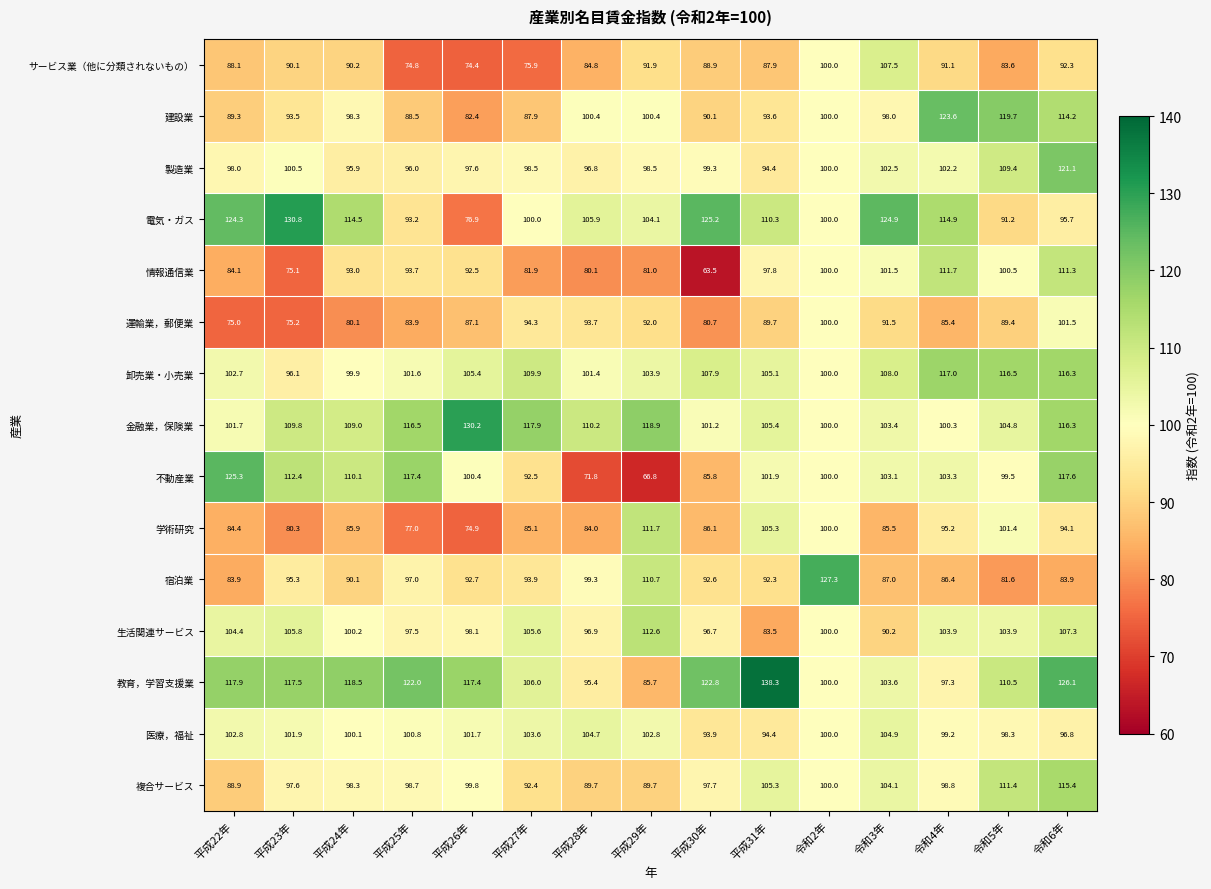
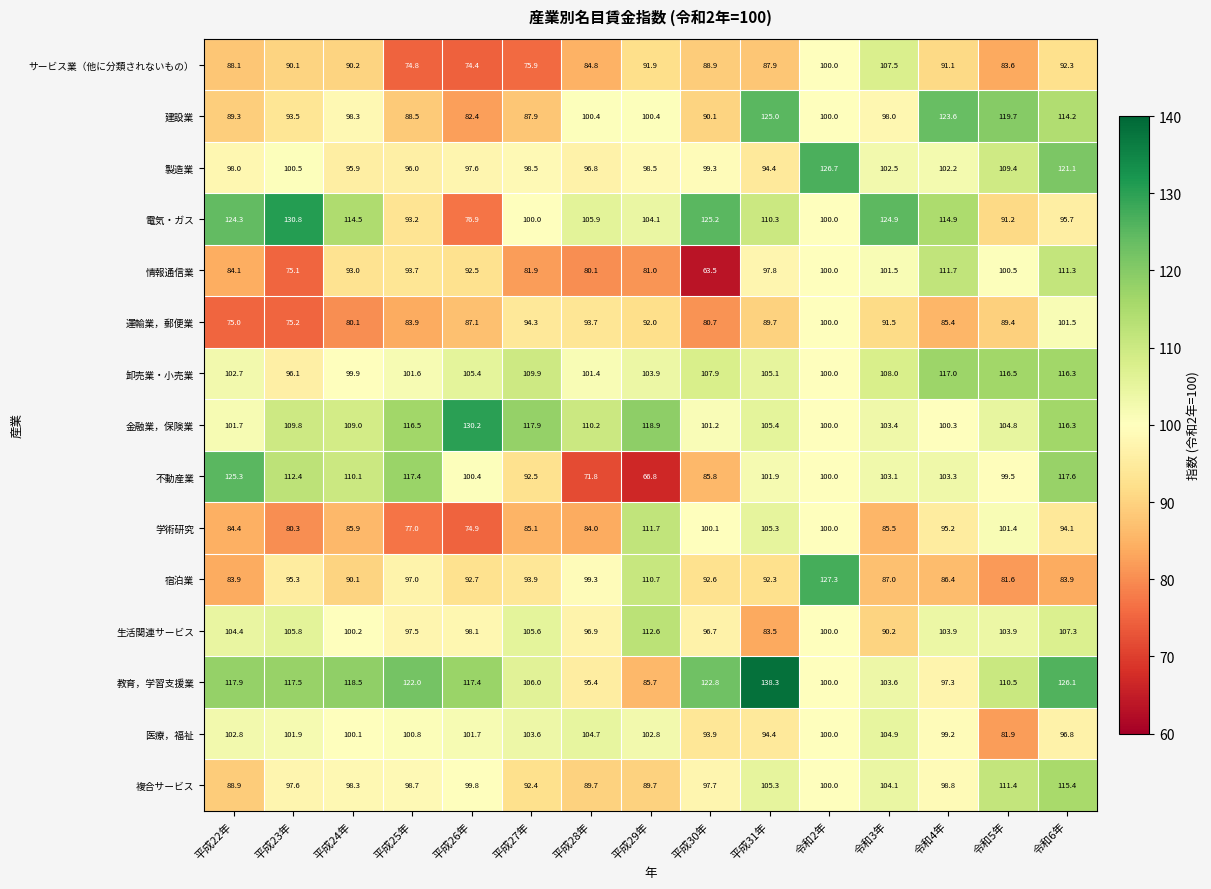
  {
    "建設業": {
      "平成22年": 89.3,
      "平成23年": 93.5,
      "平成24年": 98.3,
      "平成25年": 88.5,
      "平成26年": 82.4,
      "平成27年": 87.9,
      "平成28年": 100.4,
      "平成29年": 100.4,
      "平成30年": 90.1,
-     "平成31年": 93.6,
+     "平成31年": 125.0,
      "令和2年": 100.0,
      "令和3年": 98.0,
      "令和4年": 123.6,
      "令和5年": 119.7,
      "令和6年": 114.2
    },
    "製造業": {
      "平成22年": 98.0,
      "平成23年": 100.5,
      "平成24年": 95.9,
      "平成25年": 96.0,
      "平成26年": 97.6,
      "平成27年": 98.5,
      "平成28年": 96.8,
      "平成29年": 98.5,
      "平成30年": 99.3,
      "平成31年": 94.4,
-     "令和2年": 100.0,
+     "令和2年": 126.7,
      "令和3年": 102.5,
      "令和4年": 102.2,
      "令和5年": 109.4,
      "令和6年": 121.1
    },
    "学術研究": {
      "平成22年": 84.4,
      "平成23年": 80.3,
      "平成24年": 85.9,
      "平成25年": 77.0,
      "平成26年": 74.9,
      "平成27年": 85.1,
      "平成28年": 84.0,
      "平成29年": 111.7,
-     "平成30年": 86.1,
+     "平成30年": 100.1,
      "平成31年": 105.3,
      "令和2年": 100.0,
      "令和3年": 85.5,
      "令和4年": 95.2,
      "令和5年": 101.4,
      "令和6年": 94.1
    },
    "医療，福祉": {
      "平成22年": 102.8,
      "平成23年": 101.9,
      "平成24年": 100.1,
      "平成25年": 100.8,
      "平成26年": 101.7,
      "平成27年": 103.6,
      "平成28年": 104.7,
      "平成29年": 102.8,
      "平成30年": 93.9,
      "平成31年": 94.4,
      "令和2年": 100.0,
      "令和3年": 104.9,
      "令和4年": 99.2,
-     "令和5年": 98.3,
+     "令和5年": 81.9,
      "令和6年": 96.8
    }
  }
